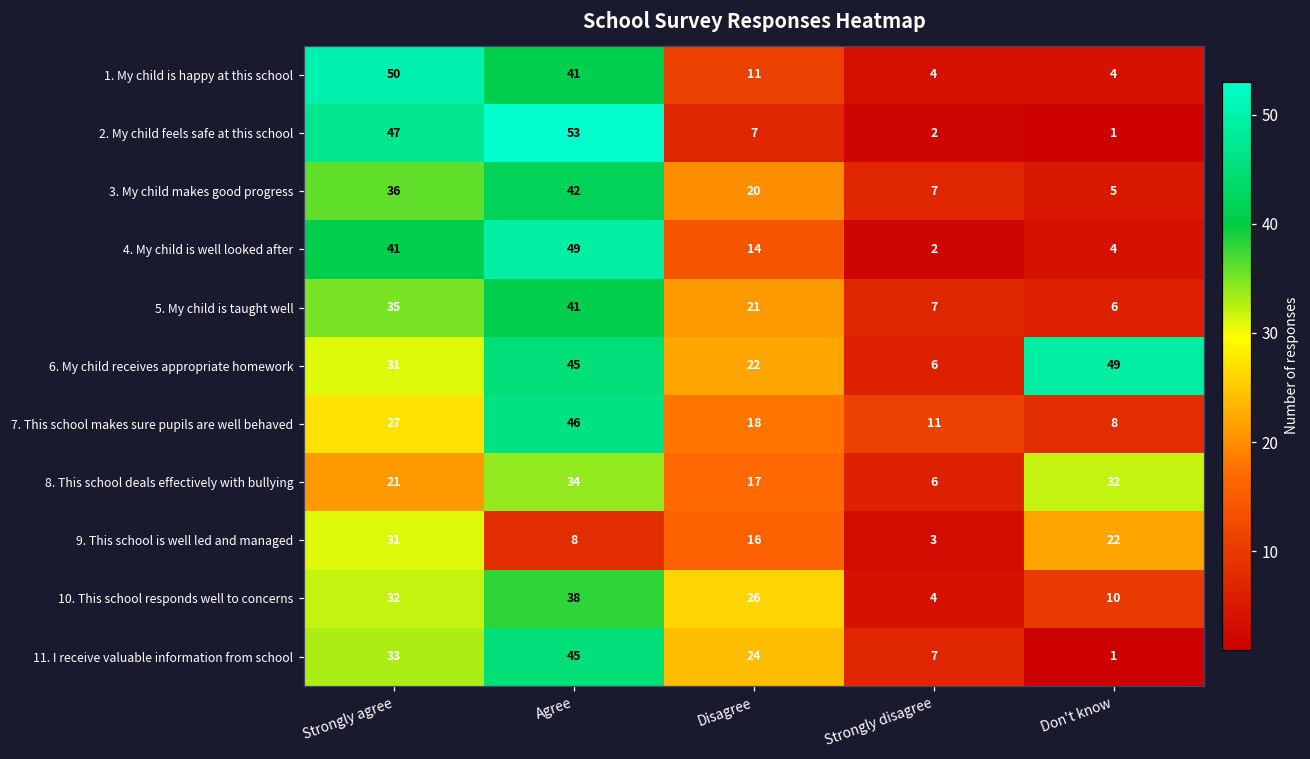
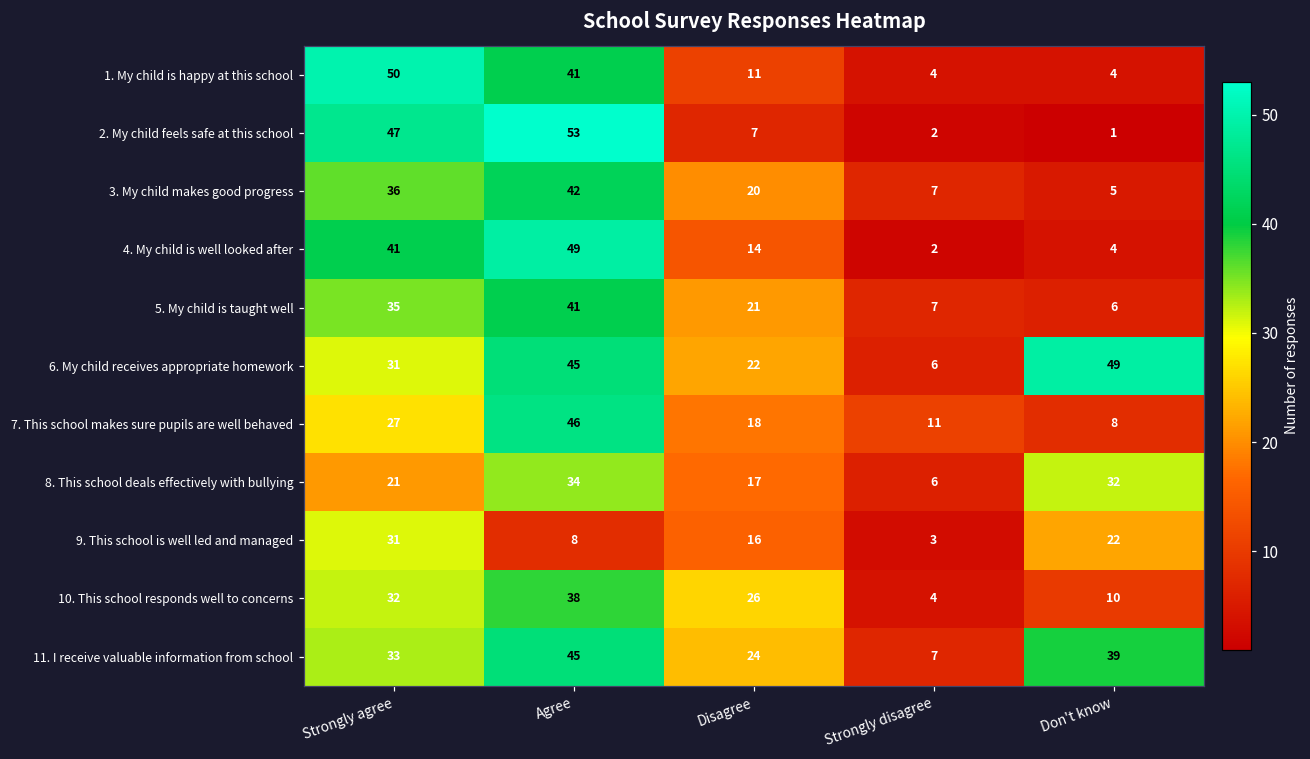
  {
    "1. My child is happy at this school": {
      "Strongly agree": 50,
      "Agree": 41,
      "Disagree": 11,
      "Strongly disagree": 4,
      "Don't know": 4
    },
    "2. My child feels safe at this school": {
      "Strongly agree": 47,
      "Agree": 53,
      "Disagree": 7,
      "Strongly disagree": 2,
      "Don't know": 1
    },
    "3. My child makes good progress": {
      "Strongly agree": 36,
      "Agree": 42,
      "Disagree": 20,
      "Strongly disagree": 7,
      "Don't know": 5
    },
    "4. My child is well looked after": {
      "Strongly agree": 41,
      "Agree": 49,
      "Disagree": 14,
      "Strongly disagree": 2,
      "Don't know": 4
    },
    "5. My child is taught well": {
      "Strongly agree": 35,
      "Agree": 41,
      "Disagree": 21,
      "Strongly disagree": 7,
      "Don't know": 6
    },
    "6. My child receives appropriate homework": {
      "Strongly agree": 31,
      "Agree": 45,
      "Disagree": 22,
      "Strongly disagree": 6,
      "Don't know": 49
    },
    "7. This school makes sure pupils are well behaved": {
      "Strongly agree": 27,
      "Agree": 46,
      "Disagree": 18,
      "Strongly disagree": 11,
      "Don't know": 8
    },
    "8. This school deals effectively with bullying": {
      "Strongly agree": 21,
      "Agree": 34,
      "Disagree": 17,
      "Strongly disagree": 6,
      "Don't know": 32
    },
    "9. This school is well led and managed": {
      "Strongly agree": 31,
      "Agree": 8,
      "Disagree": 16,
      "Strongly disagree": 3,
      "Don't know": 22
    },
    "10. This school responds well to concerns": {
      "Strongly agree": 32,
      "Agree": 38,
      "Disagree": 26,
      "Strongly disagree": 4,
      "Don't know": 10
    },
    "11. I receive valuable information from school": {
      "Strongly agree": 33,
      "Agree": 45,
      "Disagree": 24,
      "Strongly disagree": 7,
-     "Don't know": 1
+     "Don't know": 39
    }
  }
